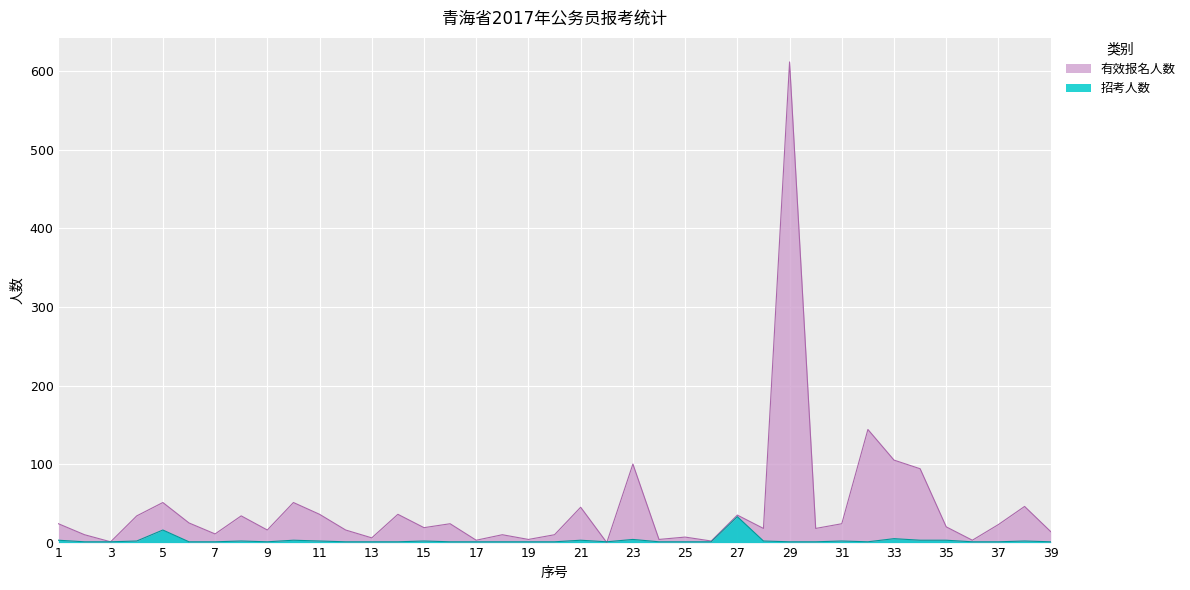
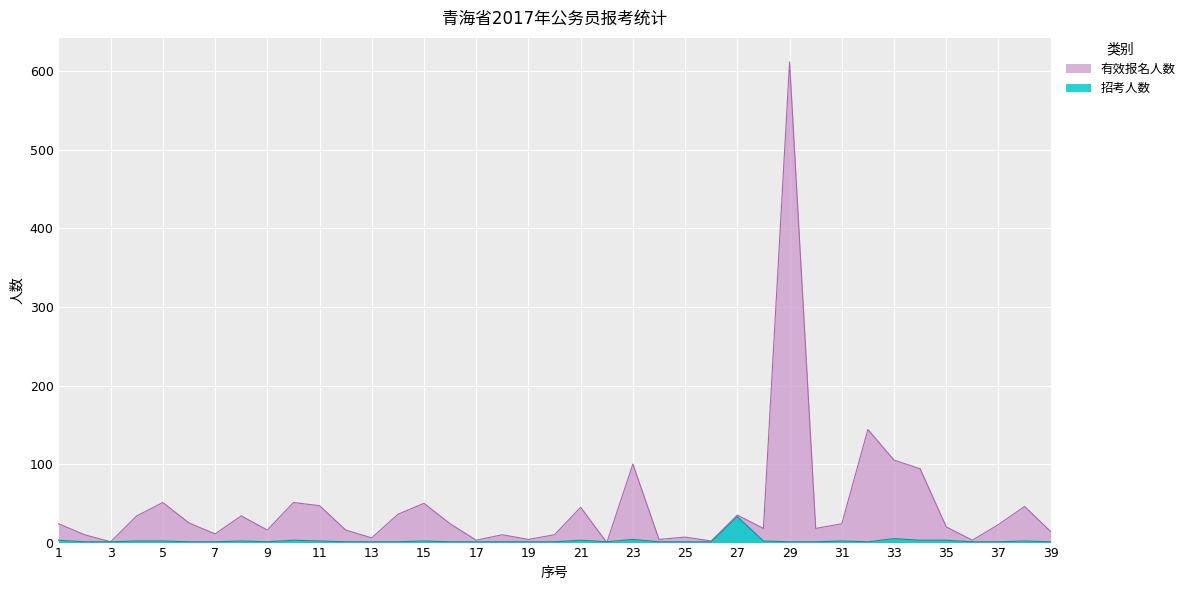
  {
    "有效报名人数": {
      "1": 20,
      "5": 50,
      "7": 10,
      "9": 20,
-     "11": 40,
+     "11": 50,
      "13": 10,
-     "15": 20,
+     "15": 50,
      "21": 50,
      "23": 100,
      "25": 10,
      "29": 610,
      "31": 20,
      "33": 110,
      "35": 20,
      "37": 20,
      "39": 10
    },
    "招考人数": {
      "1": 0,
-     "5": 20,
+     "5": 0,
      "7": 0,
      "9": 0,
      "11": 0,
      "13": 0,
      "15": 0,
      "21": 0,
      "23": 0,
      "25": 0,
      "29": 0,
      "31": 0,
      "33": 10,
      "35": 0,
      "37": 0,
      "39": 0
    }
  }
